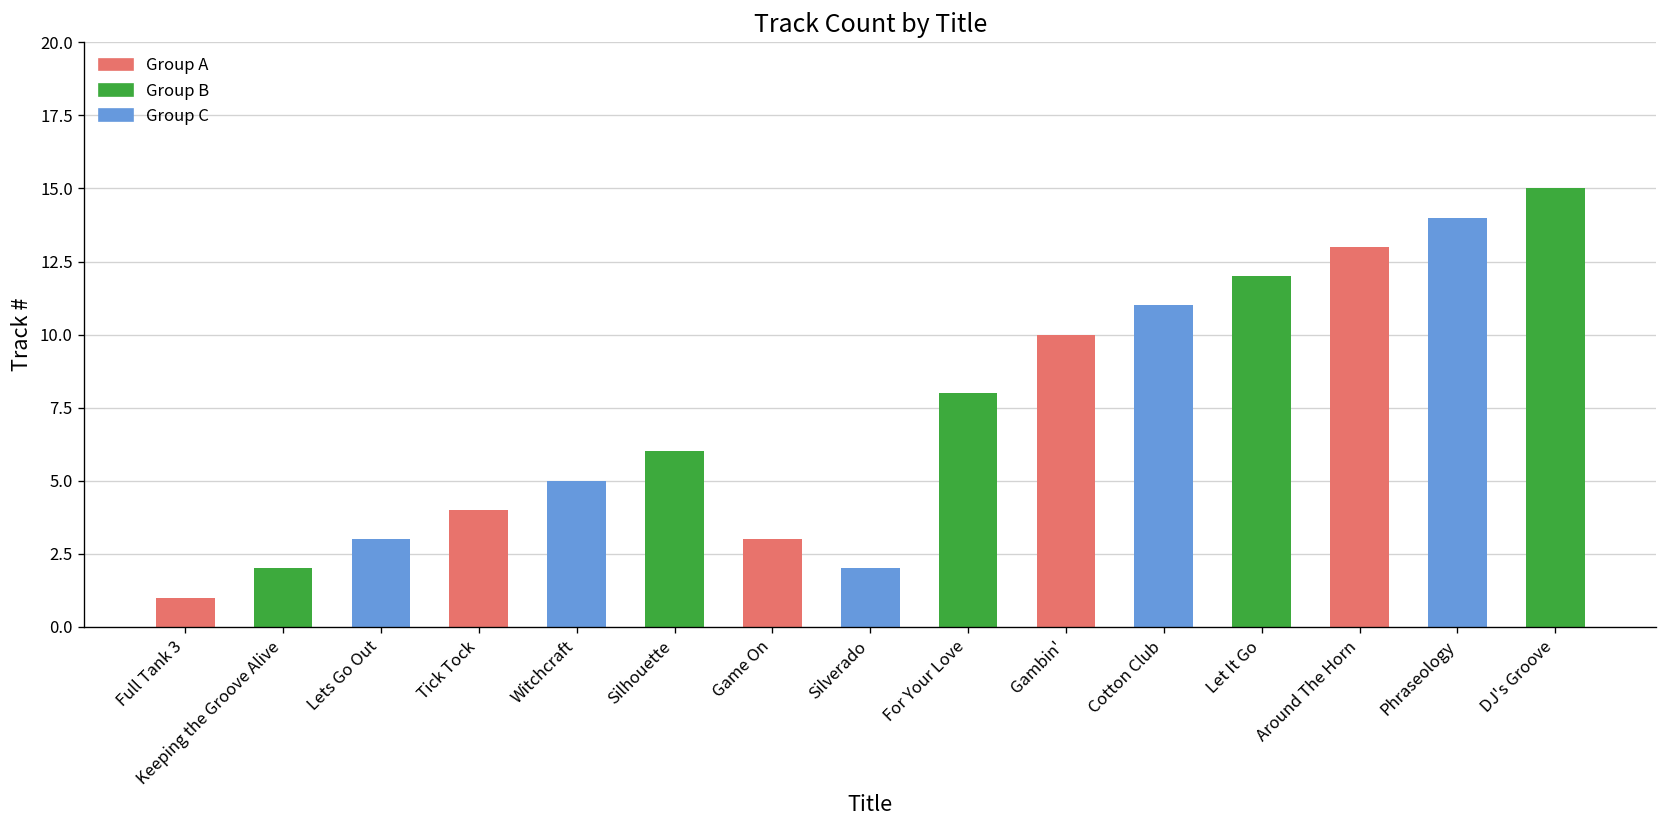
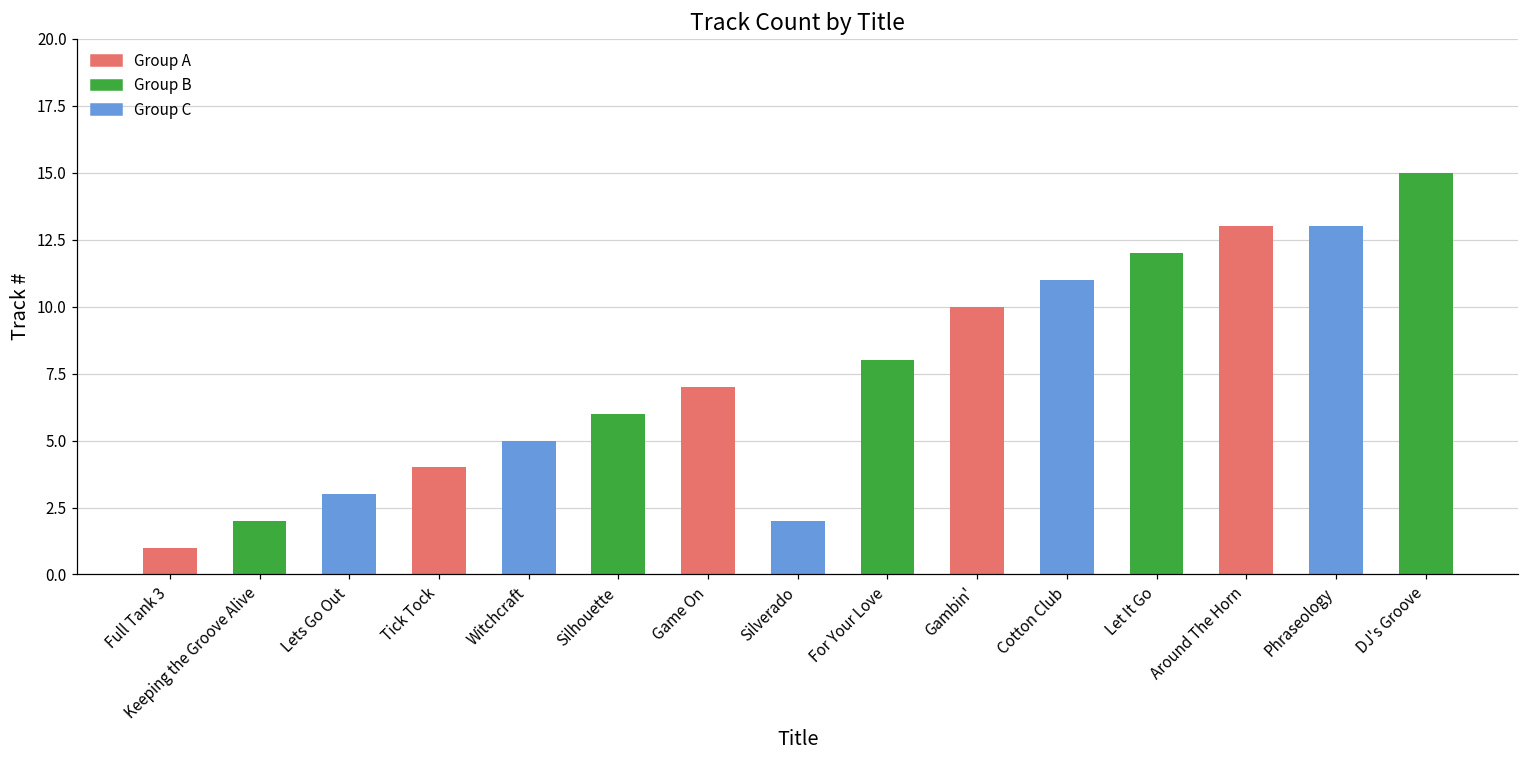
  {
    "Full Tank 3": 1,
    "Keeping the Groove Alive": 2,
    "Lets Go Out": 3,
    "Tick Tock": 4,
    "Witchcraft": 5,
    "Silhouette": 6,
-   "Game On": 3,
+   "Game On": 7,
    "Silverado": 2,
    "For Your Love": 8,
    "Gambin'": 10,
    "Cotton Club": 11,
    "Let It Go": 12,
    "Around The Horn": 13,
-   "Phraseology": 14,
+   "Phraseology": 13,
    "DJ's Groove": 15
  }
